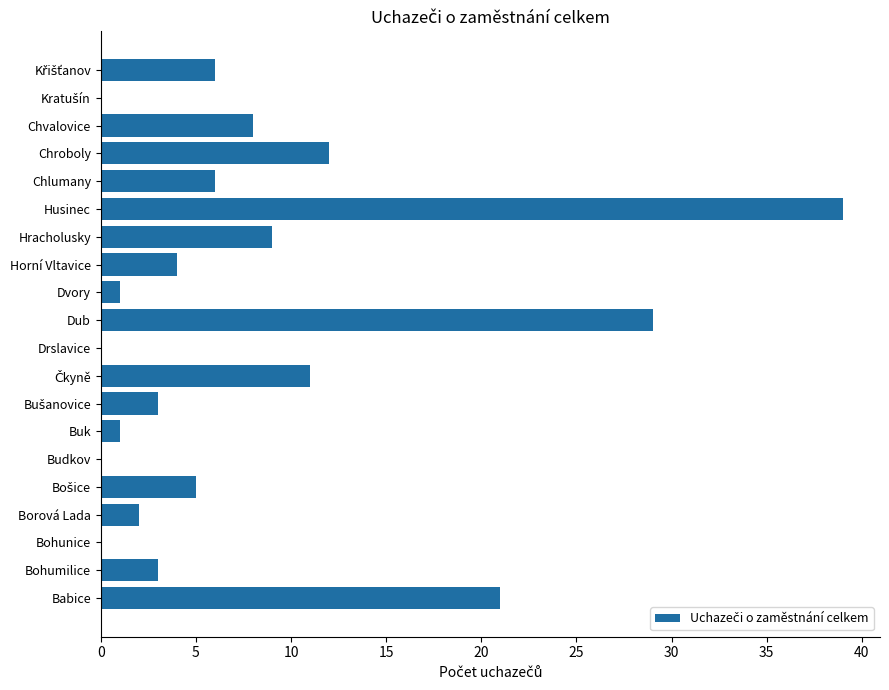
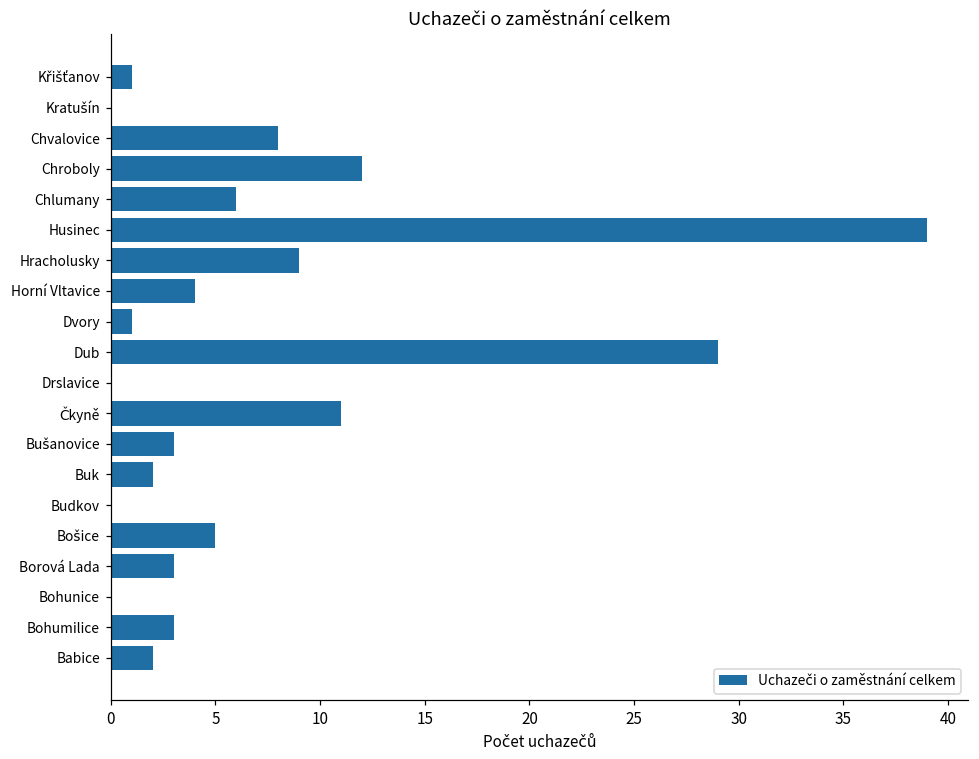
  {
-   "Křišťanov": 6,
+   "Křišťanov": 1,
    "Kratušín": 0,
    "Chvalovice": 8,
    "Chroboly": 12,
    "Chlumany": 6,
    "Husinec": 39,
    "Hracholusky": 9,
    "Horní Vltavice": 4,
    "Dvory": 1,
    "Dub": 29,
    "Drslavice": 0,
    "Čkyně": 11,
    "Bušanovice": 3,
-   "Buk": 1,
+   "Buk": 2,
    "Budkov": 0,
    "Bošice": 5,
-   "Borová Lada": 2,
+   "Borová Lada": 3,
    "Bohunice": 0,
    "Bohumilice": 3,
-   "Babice": 21
+   "Babice": 2
  }
